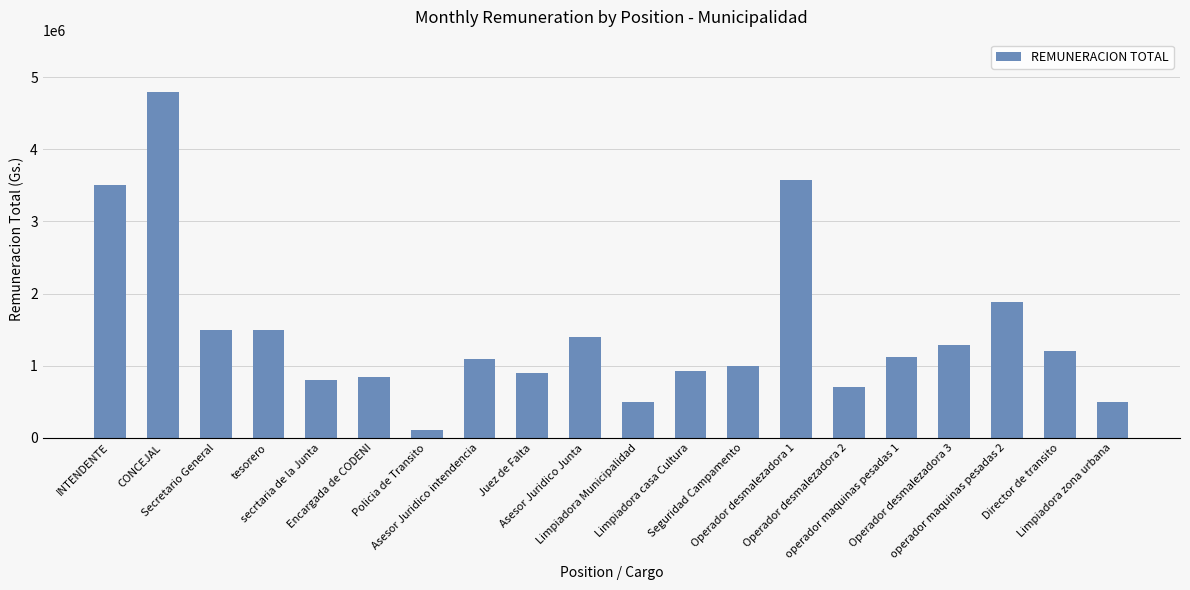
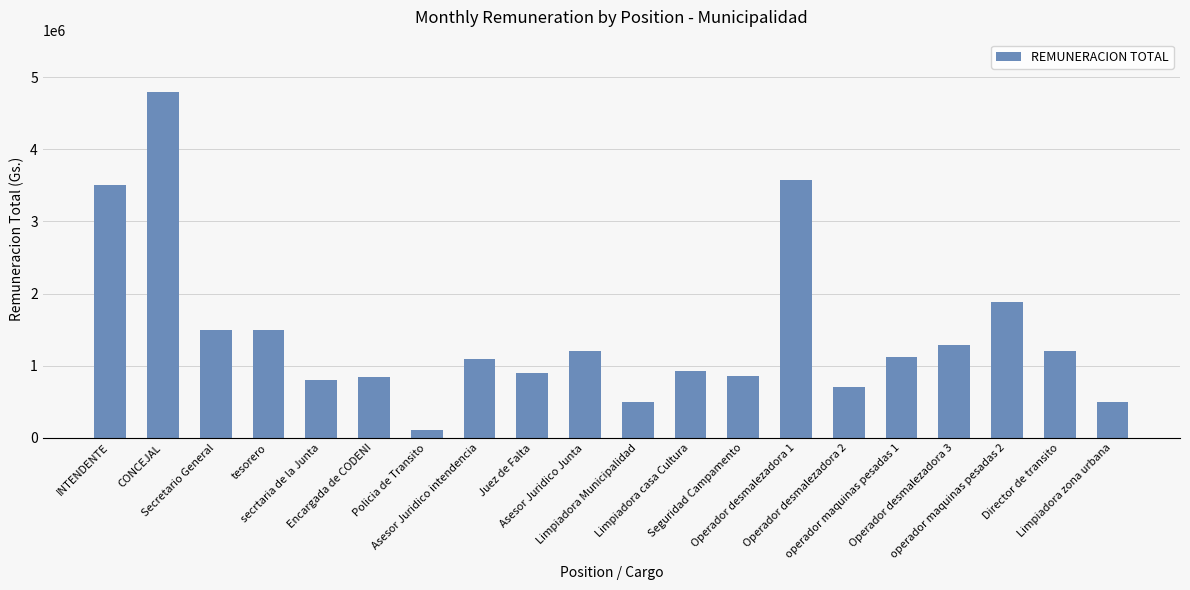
  {
    "INTENDENTE": 3500000,
    "CONCEJAL": 4800000,
    "Secretario General": 1500000,
    "tesorero": 1500000,
    "secrtaria de la Junta": 800000,
    "Encargada de CODENI": 900000,
    "Policia de Transito": 100000,
    "Asesor Juridico intendencia": 1100000,
    "Juez de Falta": 900000,
-   "Asesor Juridico Junta": 1400000,
+   "Asesor Juridico Junta": 1200000,
    "Limpiadora Municipalidad": 500000,
    "Limpiadora casa Cultura": 900000,
-   "Seguridad Campamento": 1000000,
+   "Seguridad Campamento": 900000,
    "Operador desmalezadora 1": 3600000,
    "Operador desmalezadora 2": 700000,
    "operador maquinas pesadas 1": 1100000,
    "Operador desmalezadora 3": 1300000,
    "operador maquinas pesadas 2": 1900000,
    "Director de transito": 1200000,
    "Limpiadora zona urbana": 500000
  }
